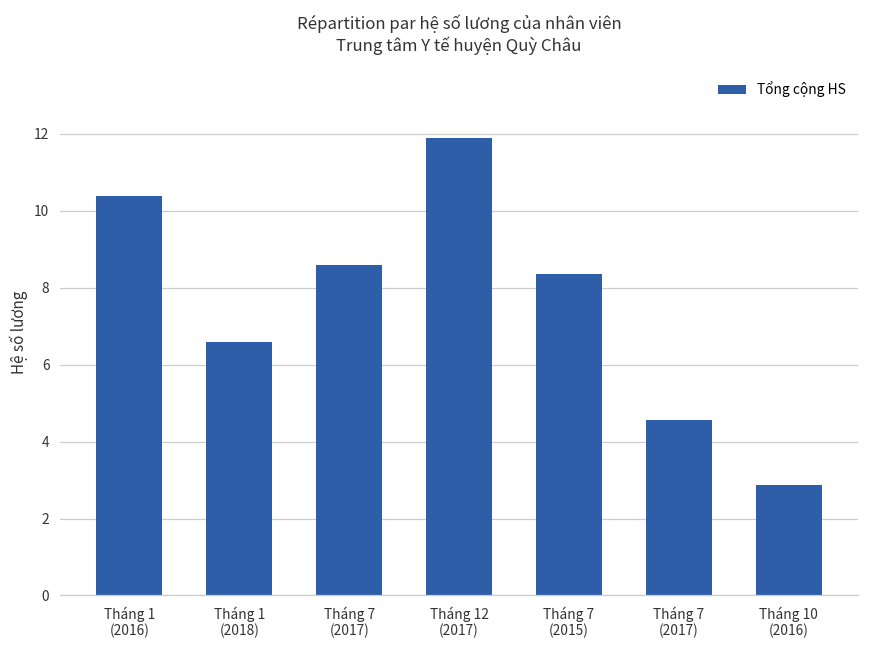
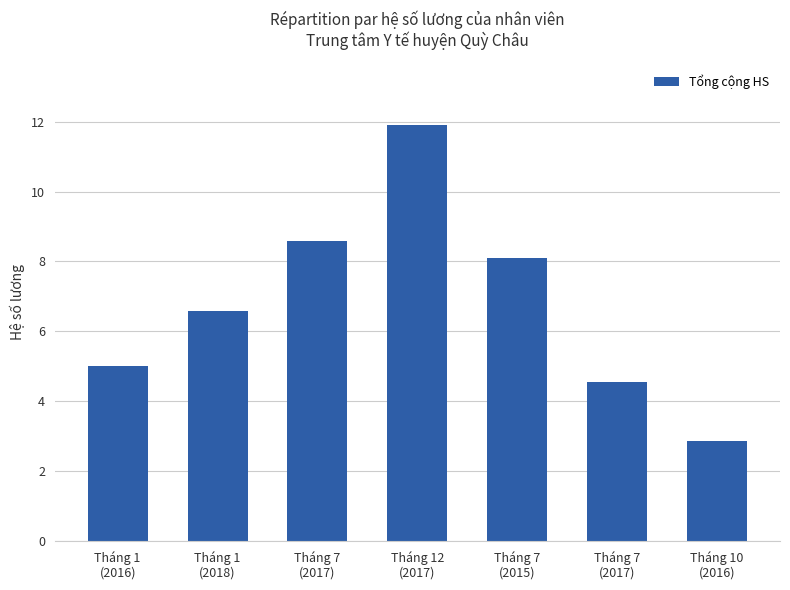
  {
-   "Tháng 1 (2016)": 10.4,
+   "Tháng 1 (2016)": 5.0,
    "Tháng 1 (2018)": 6.6,
    "Tháng 12 (2017)": 11.9,
-   "Tháng 7 (2015)": 8.4,
+   "Tháng 7 (2015)": 8.1,
    "Tháng 10 (2016)": 2.9
  }
